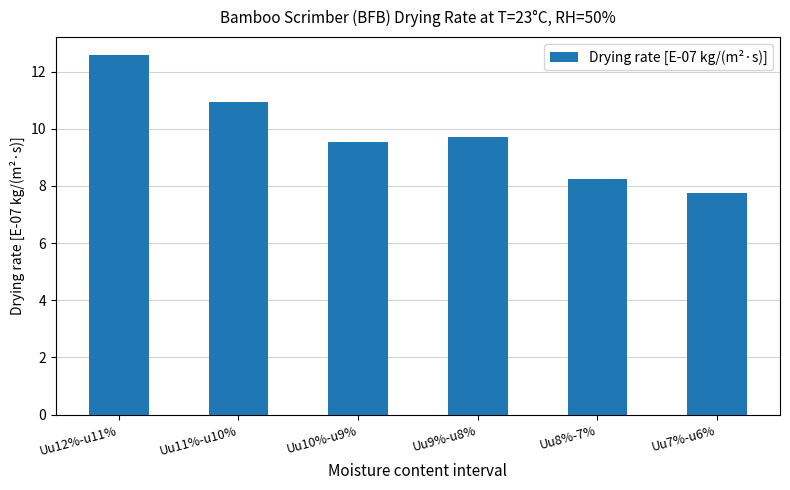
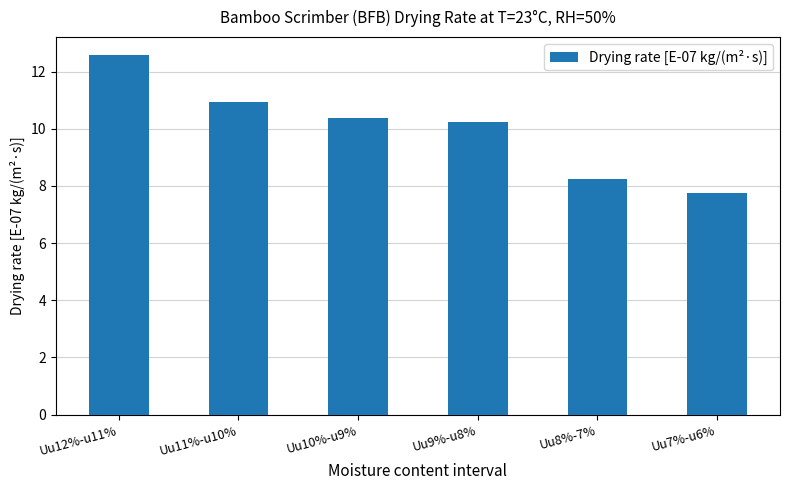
  {
    "Uu12%-u11%": 12.6,
    "Uu11%-u10%": 11.0,
-   "Uu10%-u9%": 9.6,
-   "Uu9%-u8%": 9.7,
+   "Uu10%-u9%": 10.4,
+   "Uu9%-u8%": 10.2,
    "Uu8%-7%": 8.3,
    "Uu7%-u6%": 7.7
  }
